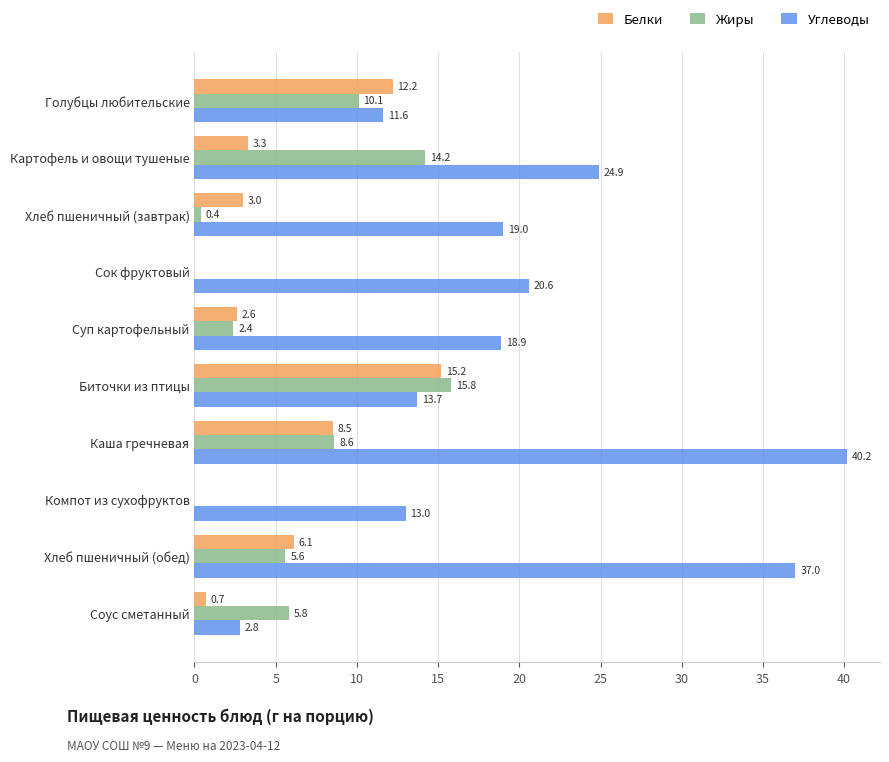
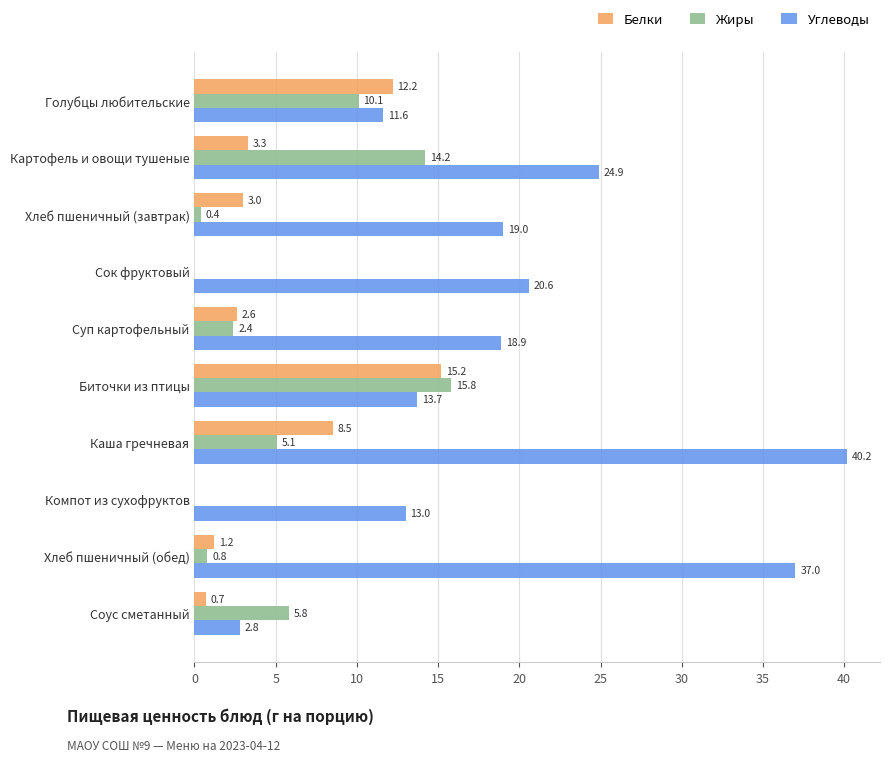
  {
    "Белки": {
      "Голубцы любительские": 12.2,
      "Картофель и овощи тушеные": 3.3,
      "Хлеб пшеничный (завтрак)": 3.0,
      "Суп картофельный": 2.6,
      "Биточки из птицы": 15.2,
      "Каша гречневая": 8.5,
-     "Хлеб пшеничный (обед)": 6.1,
+     "Хлеб пшеничный (обед)": 1.2,
      "Соус сметанный": 0.7
    },
    "Жиры": {
      "Голубцы любительские": 10.1,
      "Картофель и овощи тушеные": 14.2,
      "Хлеб пшеничный (завтрак)": 0.4,
      "Суп картофельный": 2.4,
      "Биточки из птицы": 15.8,
-     "Каша гречневая": 8.6,
-     "Хлеб пшеничный (обед)": 5.6,
+     "Каша гречневая": 5.1,
+     "Хлеб пшеничный (обед)": 0.8,
      "Соус сметанный": 5.8
    },
    "Углеводы": {
      "Голубцы любительские": 11.6,
      "Картофель и овощи тушеные": 24.9,
      "Хлеб пшеничный (завтрак)": 19.0,
      "Сок фруктовый": 20.6,
      "Суп картофельный": 18.9,
      "Биточки из птицы": 13.7,
      "Каша гречневая": 40.2,
      "Компот из сухофруктов": 13.0,
      "Хлеб пшеничный (обед)": 37.0,
      "Соус сметанный": 2.8
    }
  }
